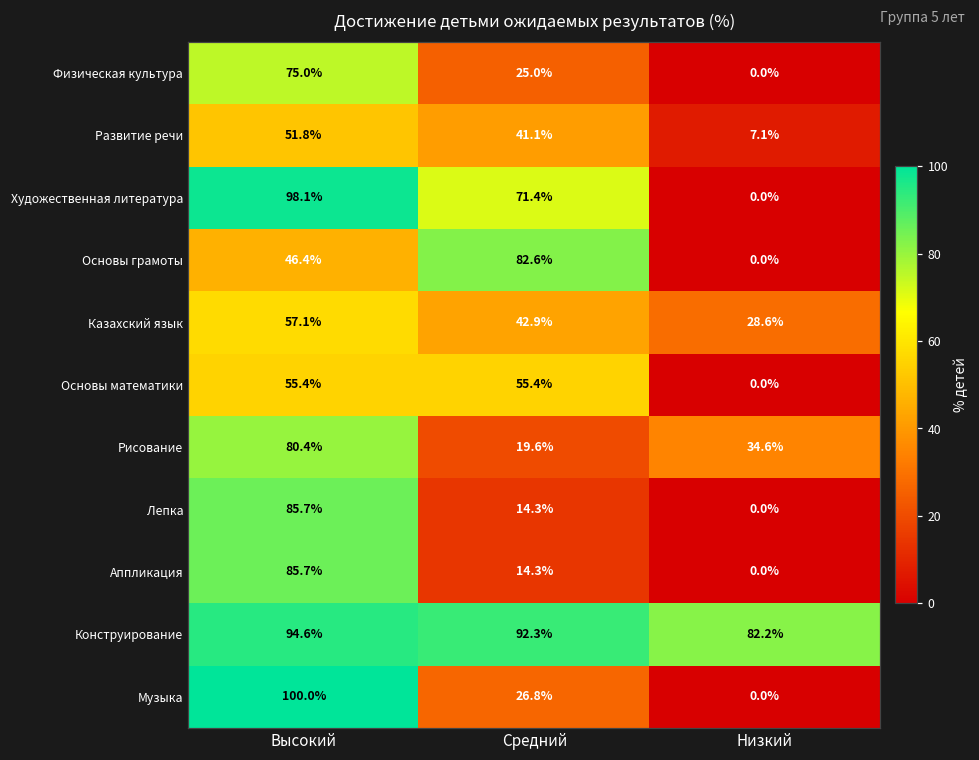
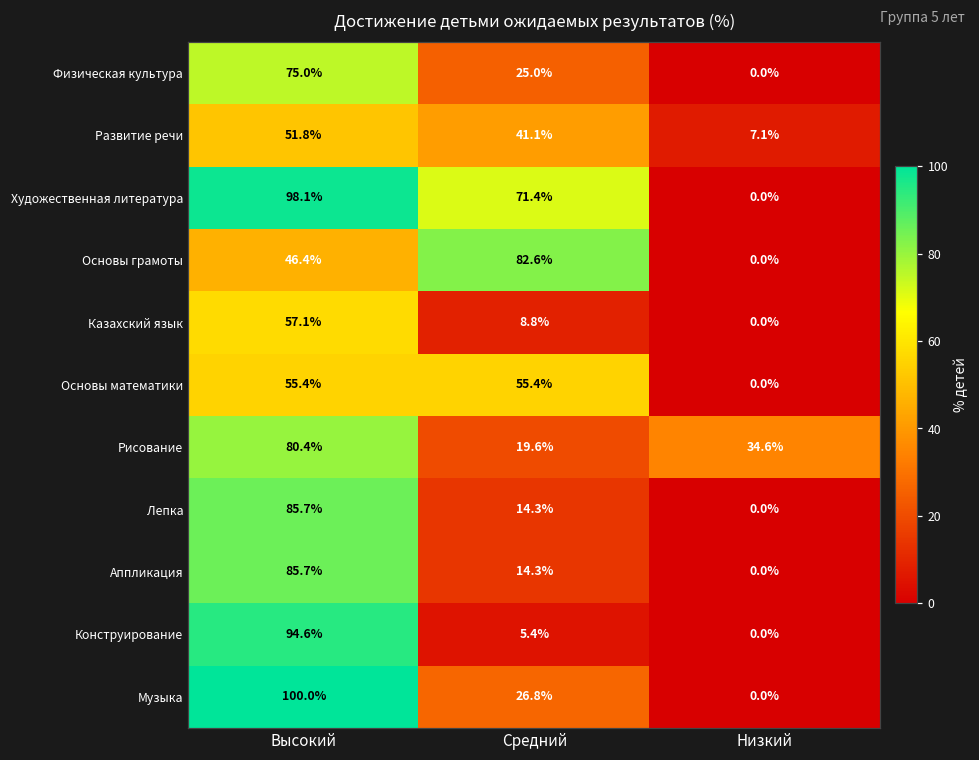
  {
    "Физическая культура": {
      "Высокий": "75.0%",
      "Средний": "25.0%",
      "Низкий": "0.0%"
    },
    "Развитие речи": {
      "Высокий": "51.8%",
      "Средний": "41.1%",
      "Низкий": "7.1%"
    },
    "Художественная литература": {
      "Высокий": "98.1%",
      "Средний": "71.4%",
      "Низкий": "0.0%"
    },
    "Основы грамоты": {
      "Высокий": "46.4%",
      "Средний": "82.6%",
      "Низкий": "0.0%"
    },
    "Казахский язык": {
      "Высокий": "57.1%",
-     "Средний": "42.9%",
-     "Низкий": "28.6%"
+     "Средний": "8.8%",
+     "Низкий": "0.0%"
    },
    "Основы математики": {
      "Высокий": "55.4%",
      "Средний": "55.4%",
      "Низкий": "0.0%"
    },
    "Рисование": {
      "Высокий": "80.4%",
      "Средний": "19.6%",
      "Низкий": "34.6%"
    },
    "Лепка": {
      "Высокий": "85.7%",
      "Средний": "14.3%",
      "Низкий": "0.0%"
    },
    "Аппликация": {
      "Высокий": "85.7%",
      "Средний": "14.3%",
      "Низкий": "0.0%"
    },
    "Конструирование": {
      "Высокий": "94.6%",
-     "Средний": "92.3%",
-     "Низкий": "82.2%"
+     "Средний": "5.4%",
+     "Низкий": "0.0%"
    },
    "Музыка": {
      "Высокий": "100.0%",
      "Средний": "26.8%",
      "Низкий": "0.0%"
    }
  }
